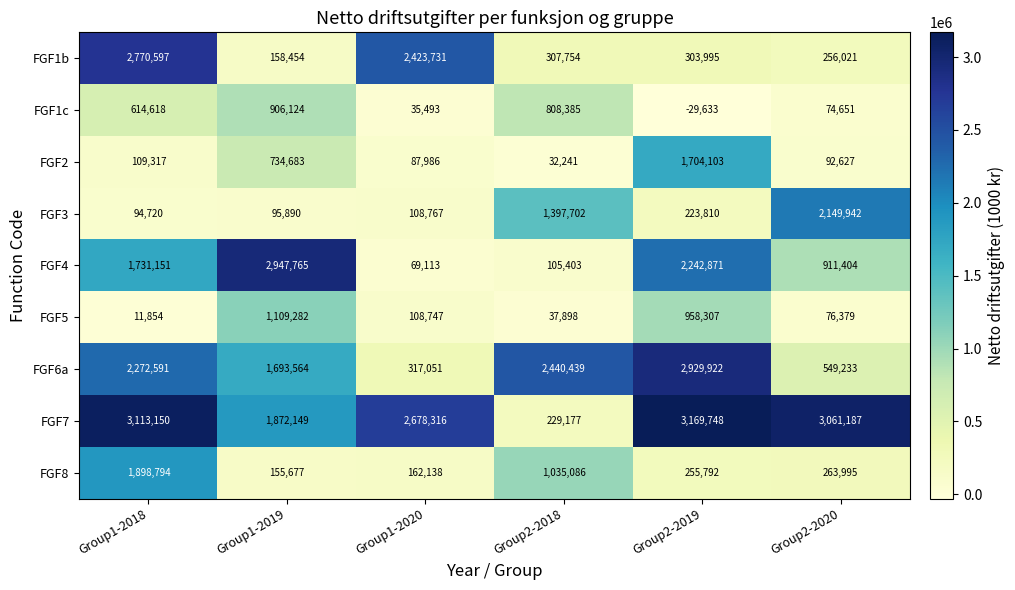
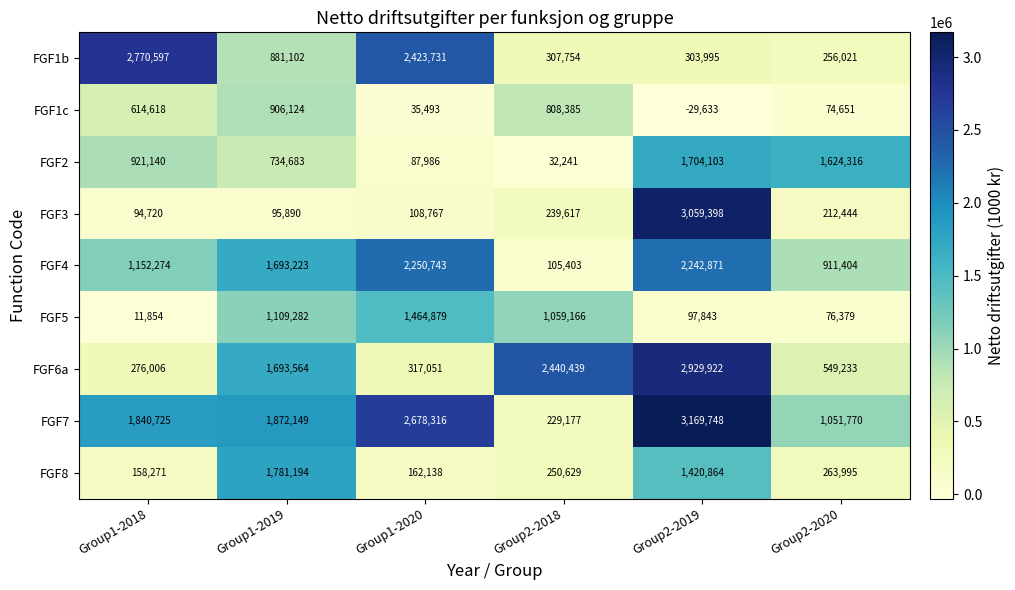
  {
    "FGF1b": {
      "Group1-2018": "2,770,597",
-     "Group1-2019": "158,454",
+     "Group1-2019": "881,102",
      "Group1-2020": "2,423,731",
      "Group2-2018": "307,754",
      "Group2-2019": "303,995",
      "Group2-2020": "256,021"
    },
    "FGF1c": {
      "Group1-2018": "614,618",
      "Group1-2019": "906,124",
      "Group1-2020": "35,493",
      "Group2-2018": "808,385",
      "Group2-2019": "-29,633",
      "Group2-2020": "74,651"
    },
    "FGF2": {
-     "Group1-2018": "109,317",
+     "Group1-2018": "921,140",
      "Group1-2019": "734,683",
      "Group1-2020": "87,986",
      "Group2-2018": "32,241",
      "Group2-2019": "1,704,103",
-     "Group2-2020": "92,627"
+     "Group2-2020": "1,624,316"
    },
    "FGF3": {
      "Group1-2018": "94,720",
      "Group1-2019": "95,890",
      "Group1-2020": "108,767",
-     "Group2-2018": "1,397,702",
-     "Group2-2019": "223,810",
-     "Group2-2020": "2,149,942"
+     "Group2-2018": "239,617",
+     "Group2-2019": "3,059,398",
+     "Group2-2020": "212,444"
    },
    "FGF4": {
-     "Group1-2018": "1,731,151",
-     "Group1-2019": "2,947,765",
-     "Group1-2020": "69,113",
+     "Group1-2018": "1,152,274",
+     "Group1-2019": "1,693,223",
+     "Group1-2020": "2,250,743",
      "Group2-2018": "105,403",
      "Group2-2019": "2,242,871",
      "Group2-2020": "911,404"
    },
    "FGF5": {
      "Group1-2018": "11,854",
      "Group1-2019": "1,109,282",
-     "Group1-2020": "108,747",
-     "Group2-2018": "37,898",
-     "Group2-2019": "958,307",
+     "Group1-2020": "1,464,879",
+     "Group2-2018": "1,059,166",
+     "Group2-2019": "97,843",
      "Group2-2020": "76,379"
    },
    "FGF6a": {
-     "Group1-2018": "2,272,591",
+     "Group1-2018": "276,006",
      "Group1-2019": "1,693,564",
      "Group1-2020": "317,051",
      "Group2-2018": "2,440,439",
      "Group2-2019": "2,929,922",
      "Group2-2020": "549,233"
    },
    "FGF7": {
-     "Group1-2018": "3,113,150",
+     "Group1-2018": "1,840,725",
      "Group1-2019": "1,872,149",
      "Group1-2020": "2,678,316",
      "Group2-2018": "229,177",
      "Group2-2019": "3,169,748",
-     "Group2-2020": "3,061,187"
+     "Group2-2020": "1,051,770"
    },
    "FGF8": {
-     "Group1-2018": "1,898,794",
-     "Group1-2019": "155,677",
+     "Group1-2018": "158,271",
+     "Group1-2019": "1,781,194",
      "Group1-2020": "162,138",
-     "Group2-2018": "1,035,086",
-     "Group2-2019": "255,792",
+     "Group2-2018": "250,629",
+     "Group2-2019": "1,420,864",
      "Group2-2020": "263,995"
    }
  }
